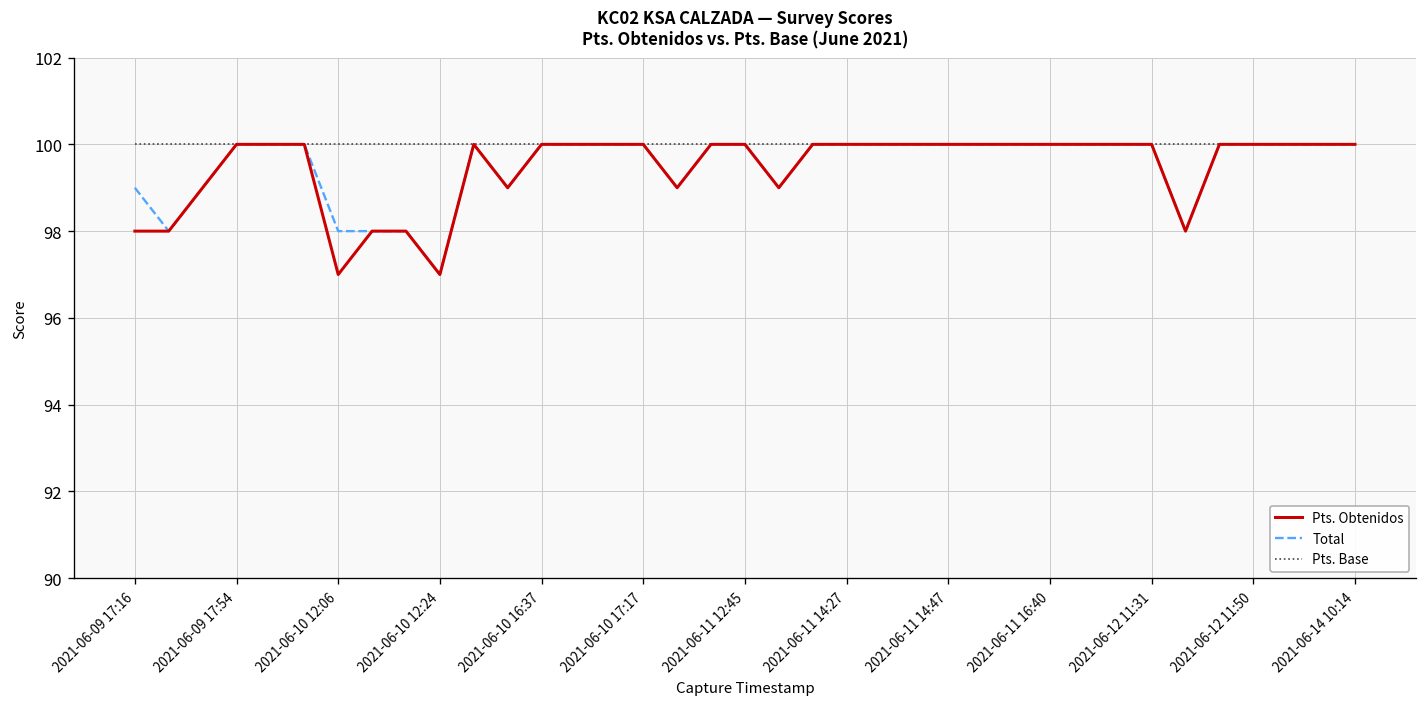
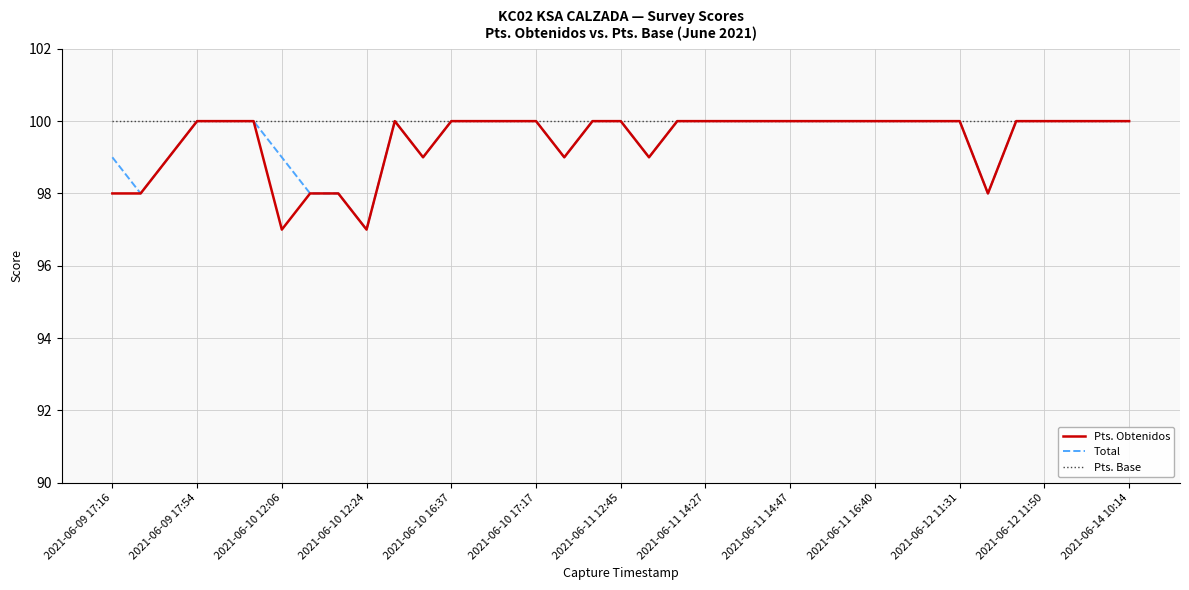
  {
    "Pts. Obtenidos": {
      "2021-06-09 17:16": 98,
      "2021-06-10 12:06": 97
    },
    "Total": {
      "2021-06-09 17:16": 99,
-     "2021-06-10 12:06": 98
+     "2021-06-10 12:06": 99
    },
    "Pts. Base": {
      "2021-06-09 17:16": 100,
      "2021-06-10 12:06": 100,
      "2021-06-10 12:24": 100
    }
  }
